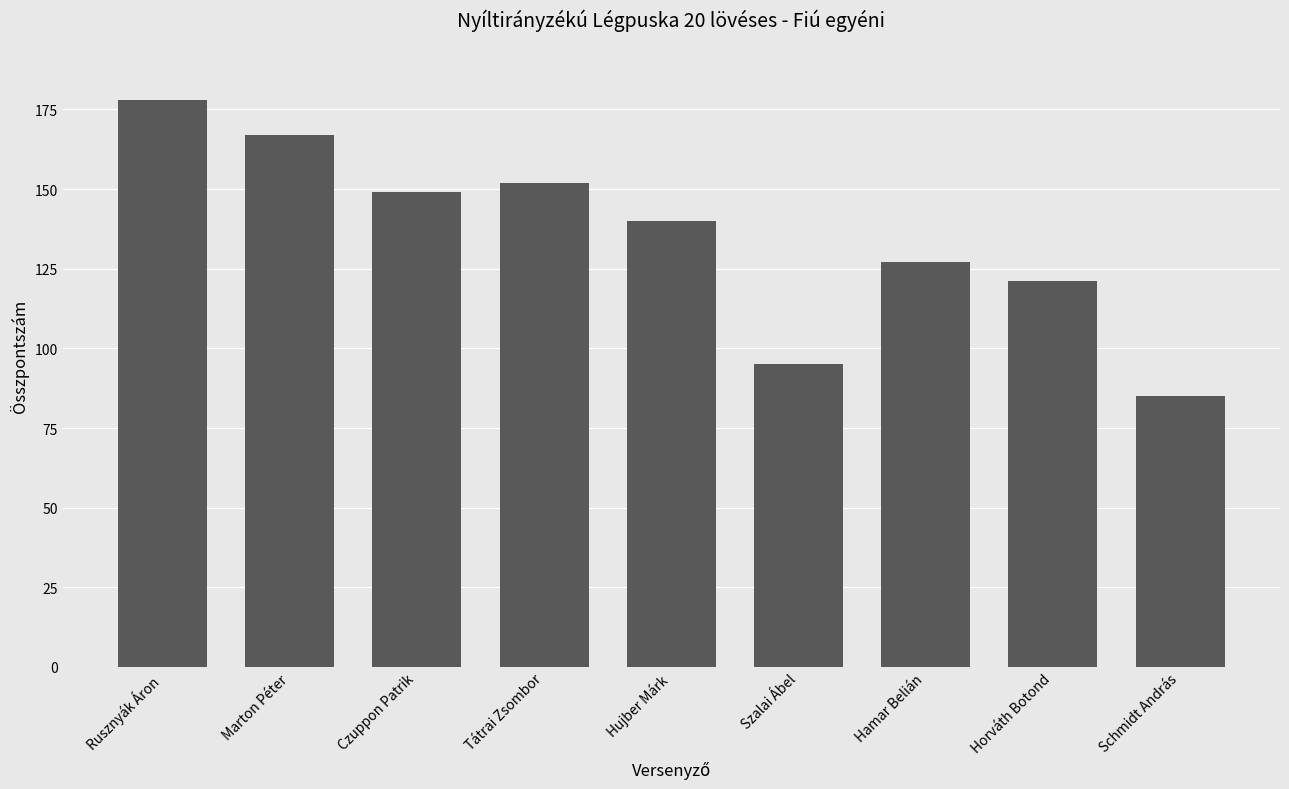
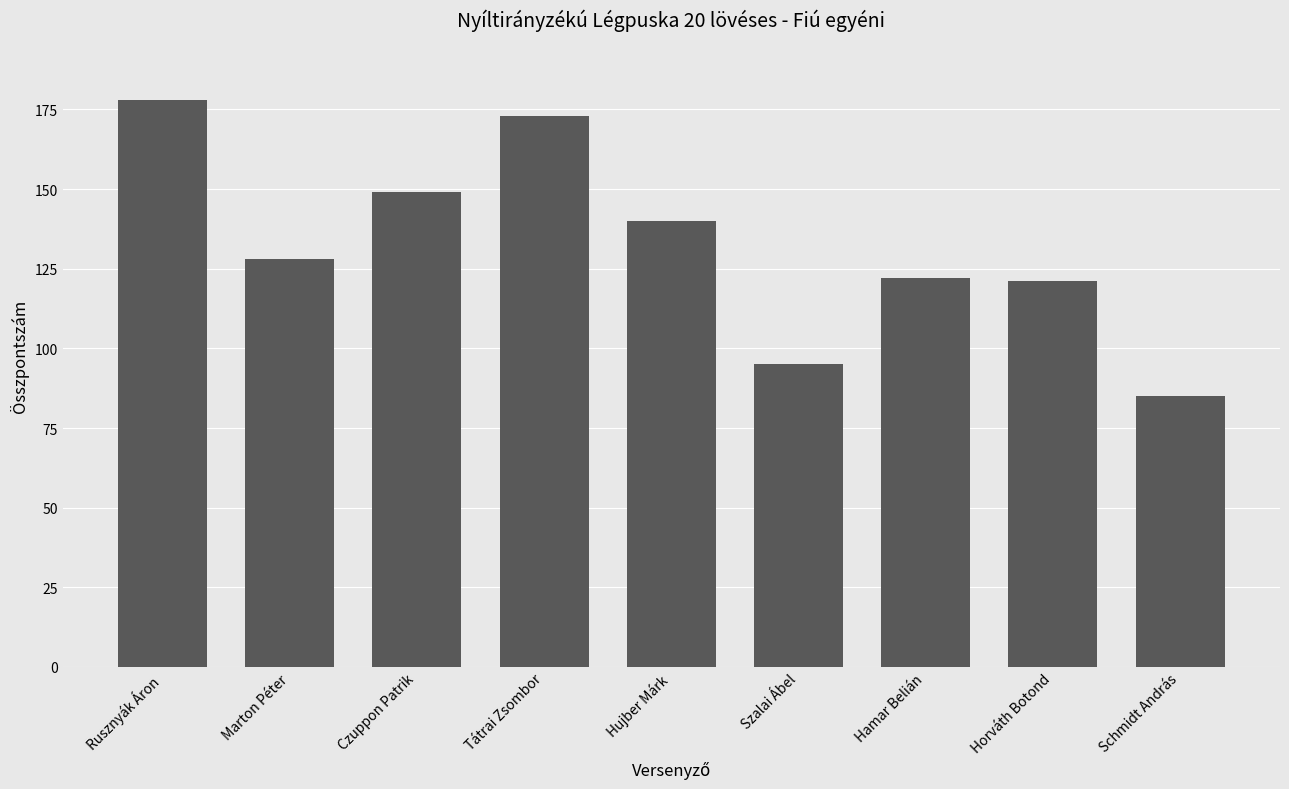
  {
    "Rusznyák Áron": 178,
-   "Marton Péter": 167,
+   "Marton Péter": 128,
    "Czuppon Patrik": 149,
-   "Tátrai Zsombor": 152,
+   "Tátrai Zsombor": 173,
    "Hujber Márk": 140,
    "Szalai Ábel": 95,
-   "Hamar Belián": 127,
+   "Hamar Belián": 122,
    "Horváth Botond": 121,
    "Schmidt András": 85
  }
